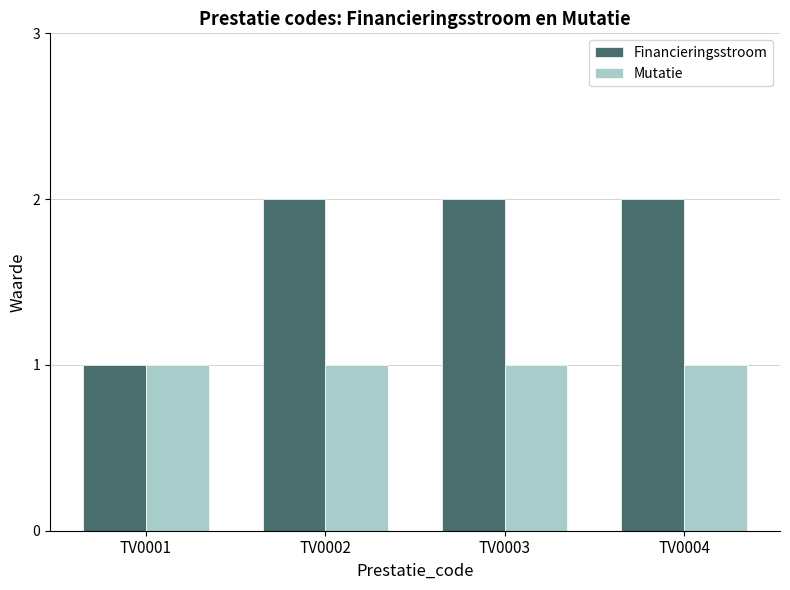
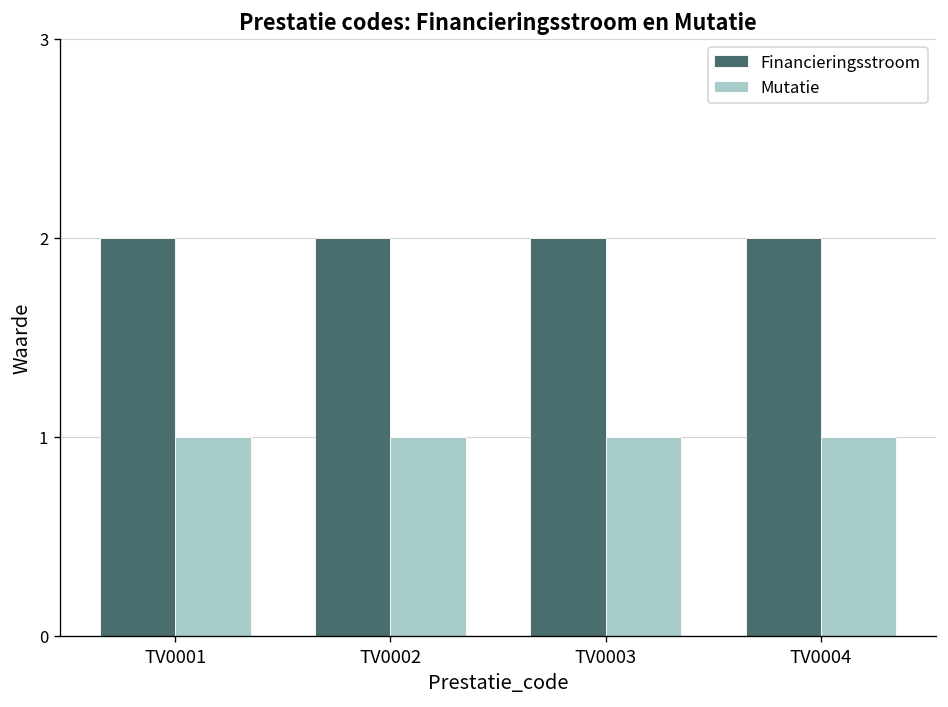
  {
    "Financieringsstroom": {
-     "TV0001": 1,
+     "TV0001": 2,
      "TV0002": 2,
      "TV0003": 2,
      "TV0004": 2
    },
    "Mutatie": {
      "TV0001": 1,
      "TV0002": 1,
      "TV0003": 1,
      "TV0004": 1
    }
  }
